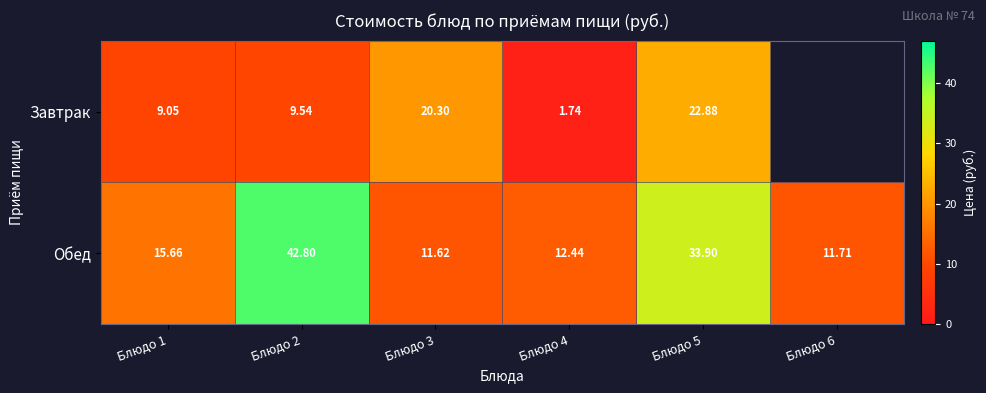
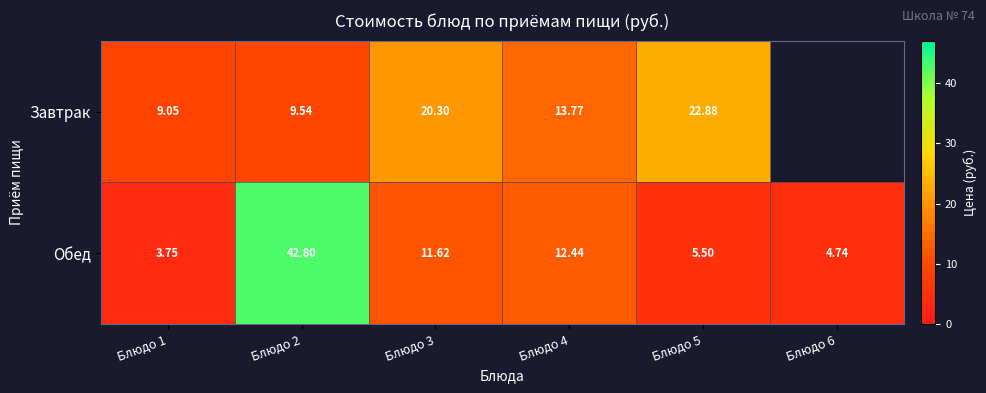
  {
    "Завтрак": {
      "Блюдо 1": 9.05,
      "Блюдо 2": 9.54,
      "Блюдо 3": 20.30,
-     "Блюдо 4": 1.74,
+     "Блюдо 4": 13.77,
      "Блюдо 5": 22.88
    },
    "Обед": {
-     "Блюдо 1": 15.66,
+     "Блюдо 1": 3.75,
      "Блюдо 2": 42.80,
      "Блюдо 3": 11.62,
      "Блюдо 4": 12.44,
-     "Блюдо 5": 33.90,
-     "Блюдо 6": 11.71
+     "Блюдо 5": 5.50,
+     "Блюдо 6": 4.74
    }
  }
